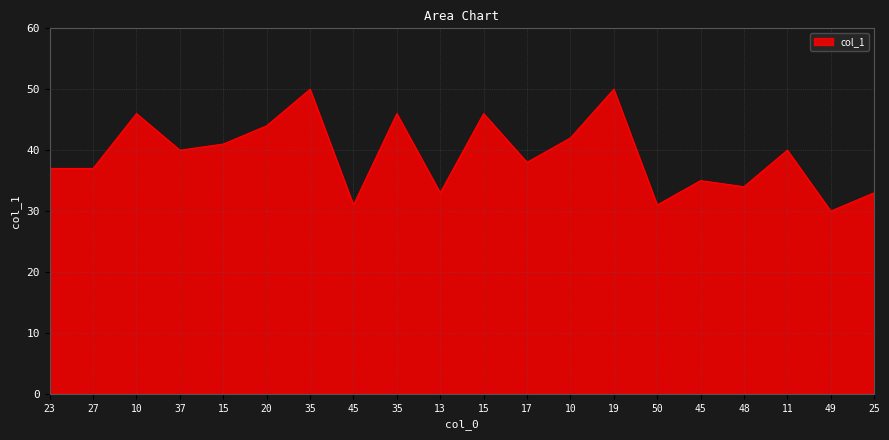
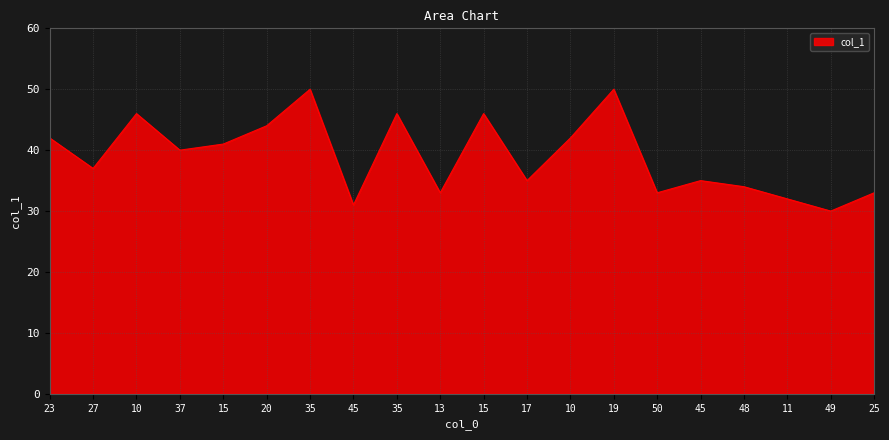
  {
-   "23": 37,
+   "23": 42,
    "27": 37,
    "37": 40,
    "20": 44,
    "13": 33,
-   "17": 38,
+   "17": 35,
    "19": 50,
-   "50": 31,
+   "50": 33,
    "48": 34,
-   "11": 40,
+   "11": 32,
    "49": 30,
    "25": 33
  }
